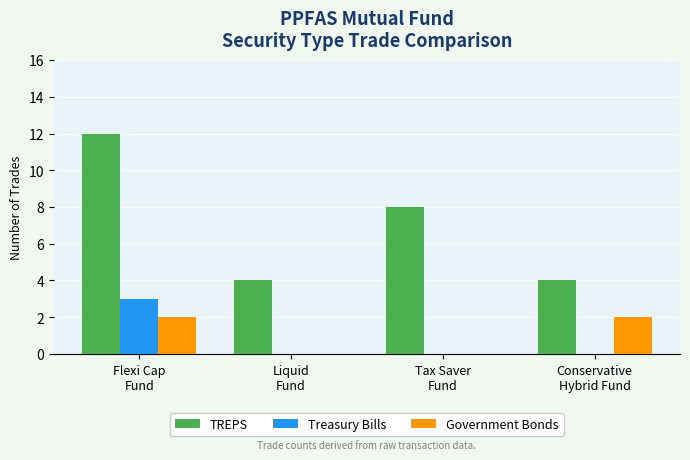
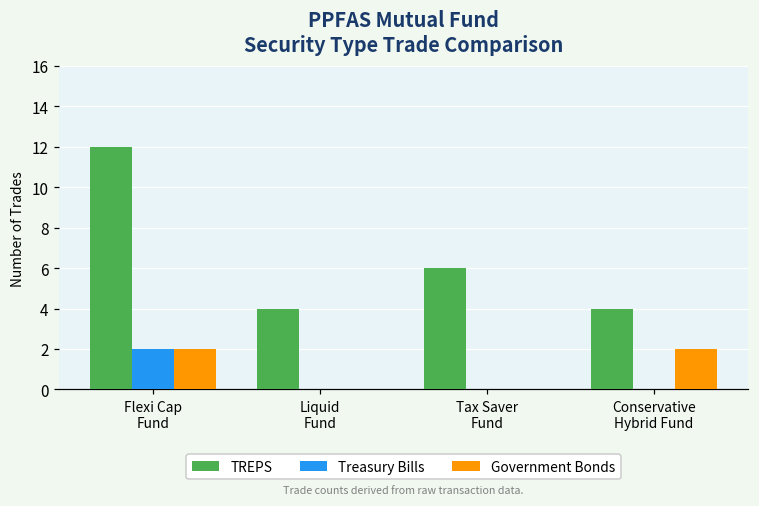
  {
    "TREPS": {
      "Flexi Cap Fund": 12,
      "Liquid Fund": 4,
-     "Tax Saver Fund": 8,
+     "Tax Saver Fund": 6,
      "Conservative Hybrid Fund": 4
    },
    "Treasury Bills": {
-     "Flexi Cap Fund": 3,
+     "Flexi Cap Fund": 2,
      "Liquid Fund": 0,
      "Tax Saver Fund": 0,
      "Conservative Hybrid Fund": 0
    },
    "Government Bonds": {
      "Flexi Cap Fund": 2,
      "Liquid Fund": 0,
      "Tax Saver Fund": 0,
      "Conservative Hybrid Fund": 2
    }
  }
